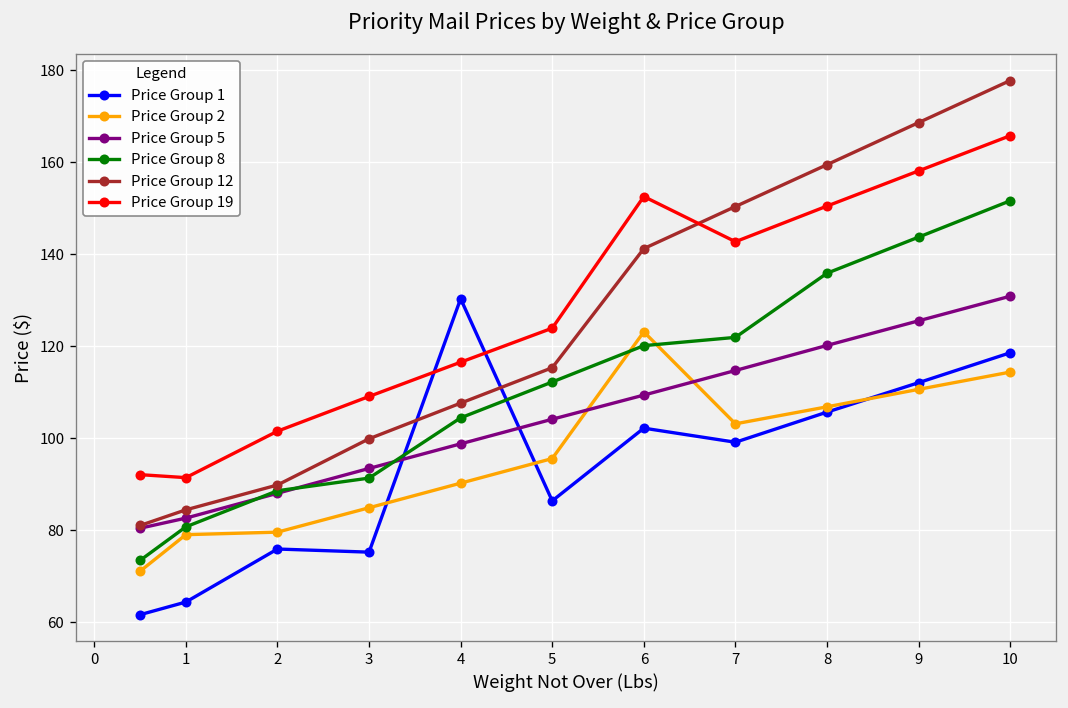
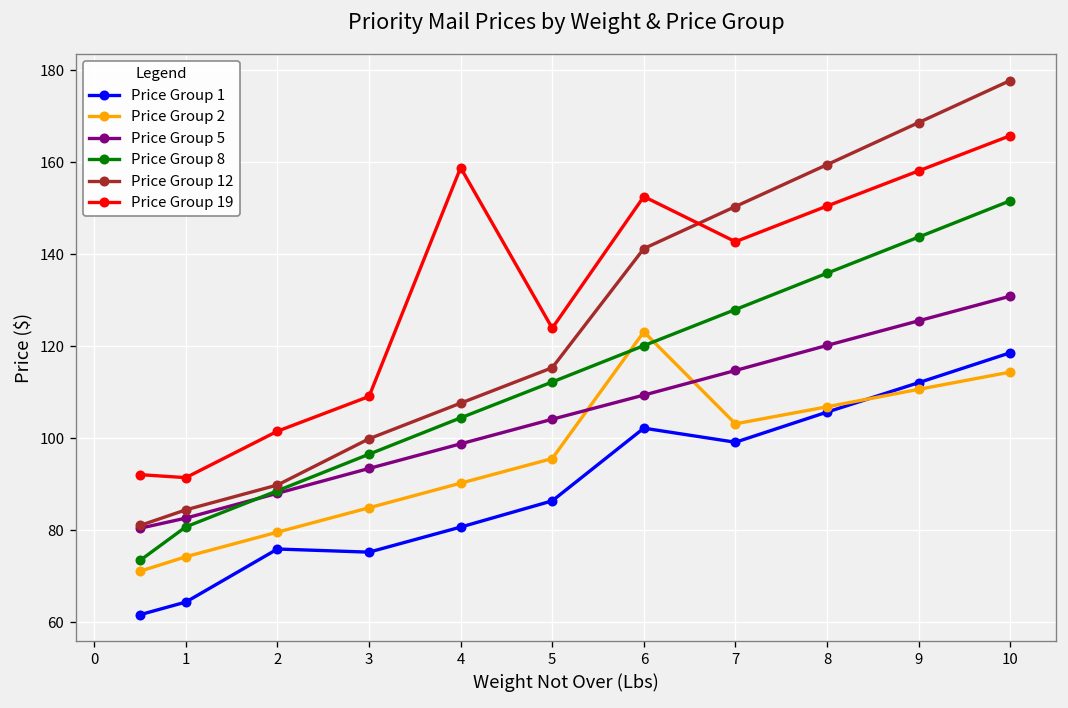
  {
    "Price Group 1": {
      "1": 64,
      "2": 76,
      "3": 75,
-     "4": 130,
+     "4": 81,
      "5": 86,
      "6": 102,
      "7": 99,
      "8": 106,
      "9": 112,
      "10": 119
    },
    "Price Group 2": {
-     "1": 79,
+     "1": 74,
      "2": 80,
      "3": 85,
      "4": 90,
      "5": 96,
      "6": 123,
      "7": 103,
      "8": 107,
      "9": 111,
      "10": 114
    },
    "Price Group 5": {
      "1": 83,
      "3": 93,
      "4": 99,
      "5": 104,
      "6": 109,
      "7": 115,
      "8": 120,
      "9": 126,
      "10": 131
    },
    "Price Group 8": {
      "1": 81,
-     "3": 91,
+     "3": 97,
      "4": 104,
      "5": 112,
      "6": 120,
-     "7": 122,
+     "7": 128,
      "8": 136,
      "9": 144,
      "10": 152
    },
    "Price Group 12": {
      "1": 84,
      "2": 90,
      "3": 100,
      "4": 108,
      "5": 115,
      "6": 141,
      "7": 150,
      "8": 159,
      "9": 169,
      "10": 178
    },
    "Price Group 19": {
      "1": 91,
      "2": 102,
      "3": 109,
-     "4": 117,
+     "4": 159,
      "5": 124,
      "6": 153,
      "7": 143,
      "8": 150,
      "9": 158,
      "10": 166
    }
  }
